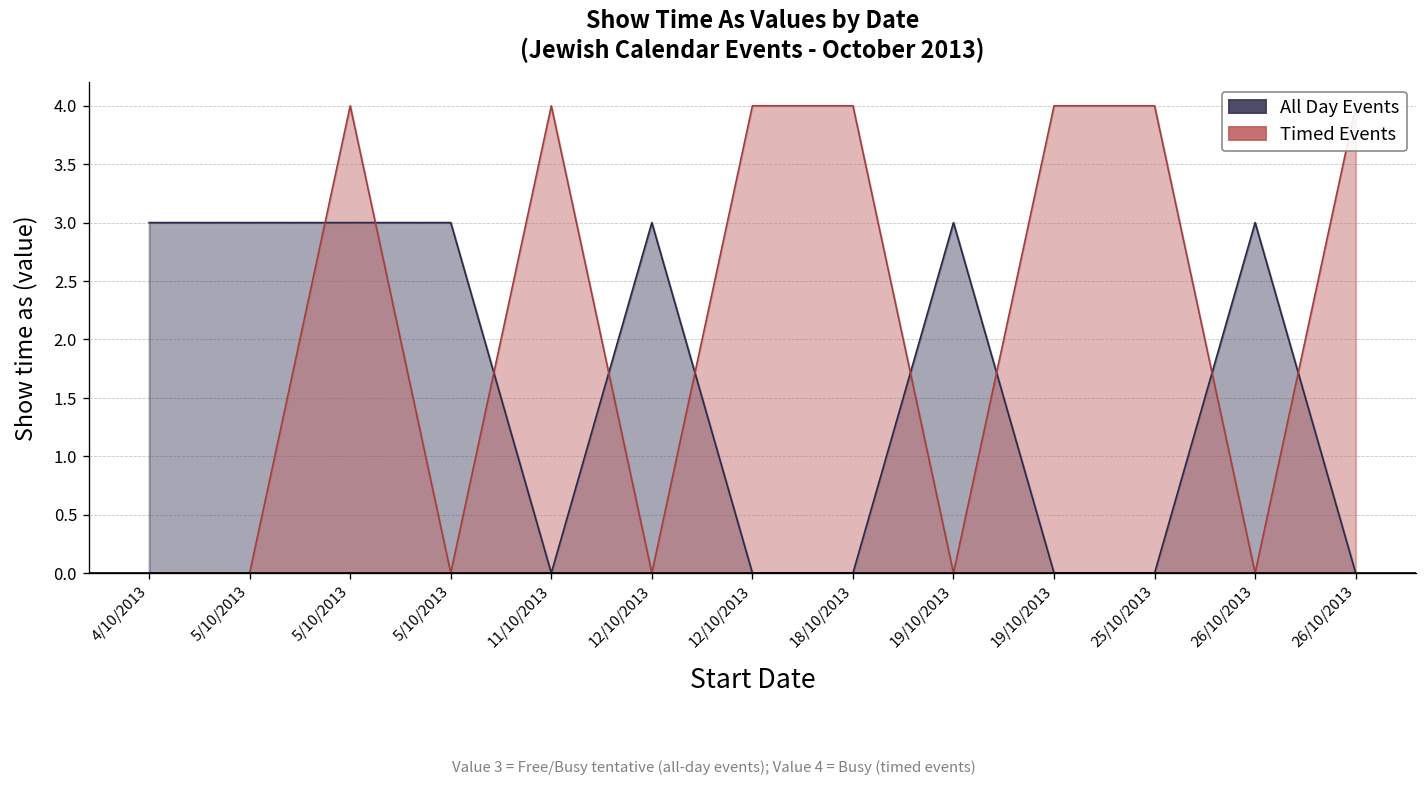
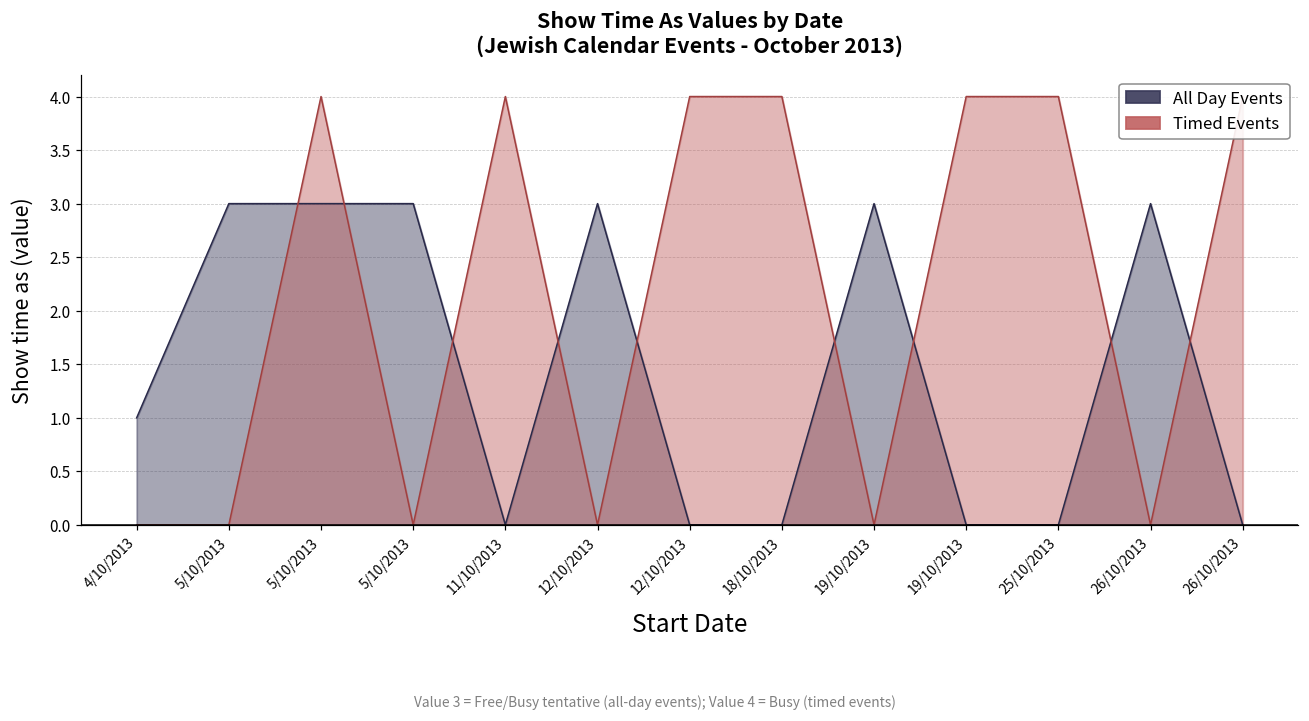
  {
    "All Day Events": {
-     "4/10/2013": 3,
+     "4/10/2013": 1,
      "11/10/2013": 0,
      "18/10/2013": 0,
      "25/10/2013": 0
    },
    "Timed Events": {
      "4/10/2013": 0,
      "11/10/2013": 4,
      "18/10/2013": 4,
      "25/10/2013": 4
    }
  }
